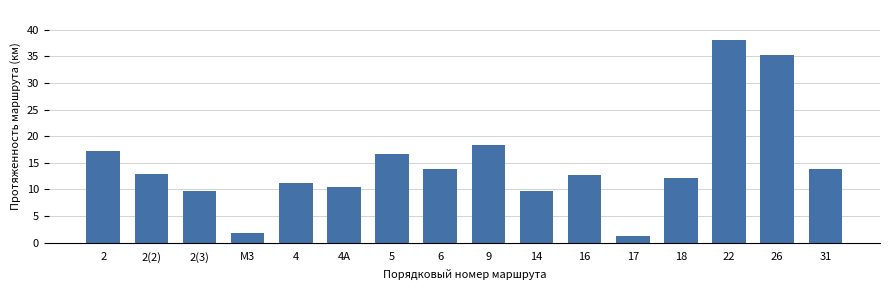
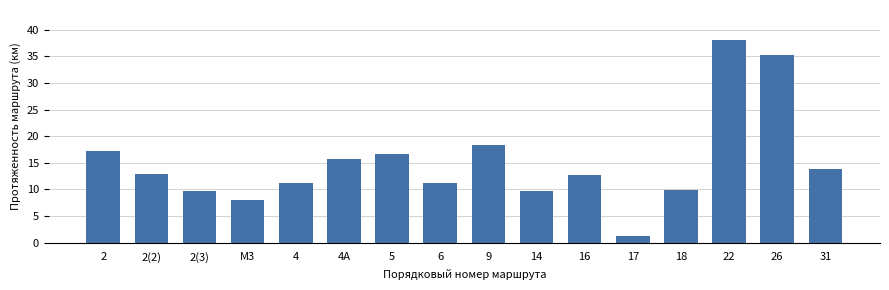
  {
    "2": 17,
    "2(2)": 13,
    "2(3)": 10,
-   "М3": 2,
+   "М3": 8,
    "4": 11,
-   "4А": 10,
+   "4А": 16,
    "5": 17,
-   "6": 14,
+   "6": 11,
    "9": 18,
    "14": 10,
    "16": 13,
    "17": 1,
-   "18": 12,
+   "18": 10,
    "22": 38,
    "26": 35,
    "31": 14
  }
